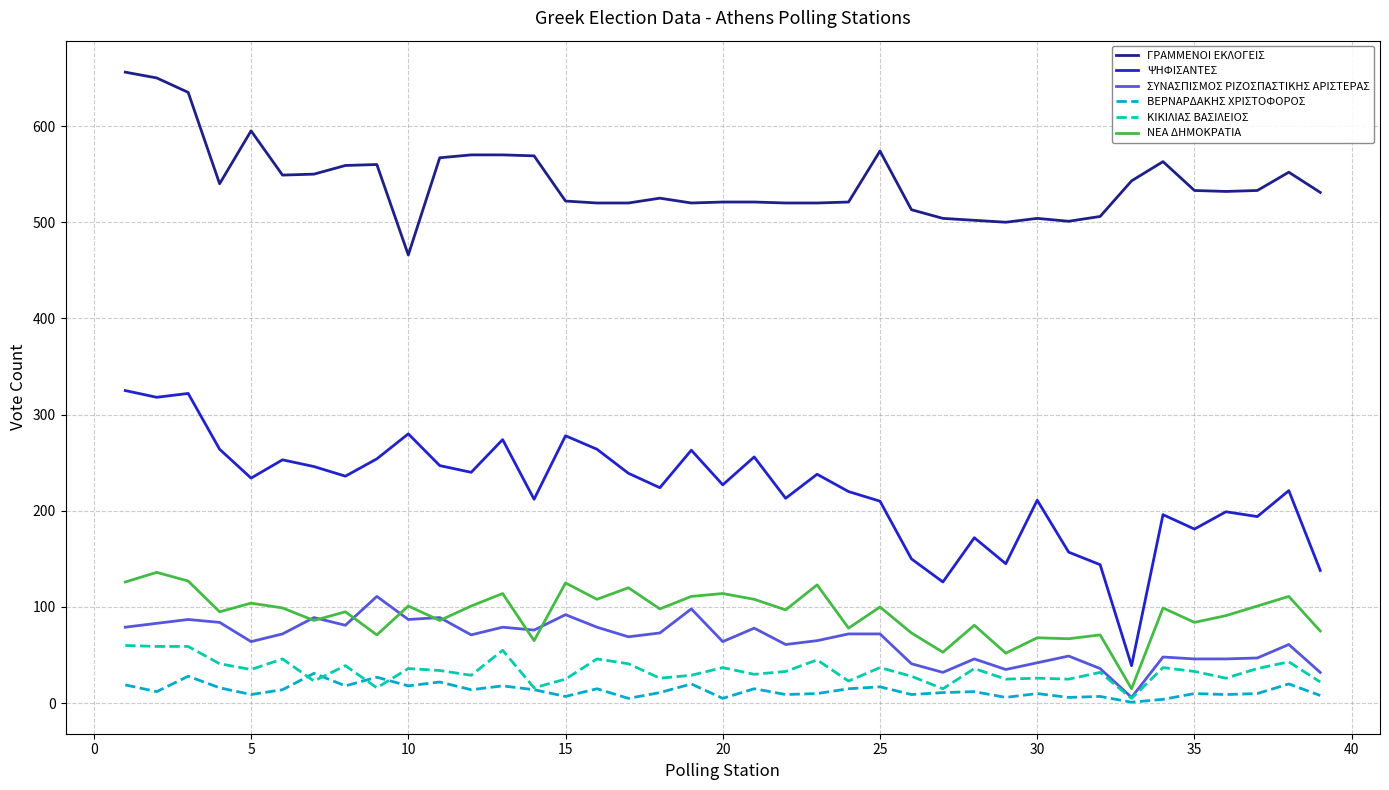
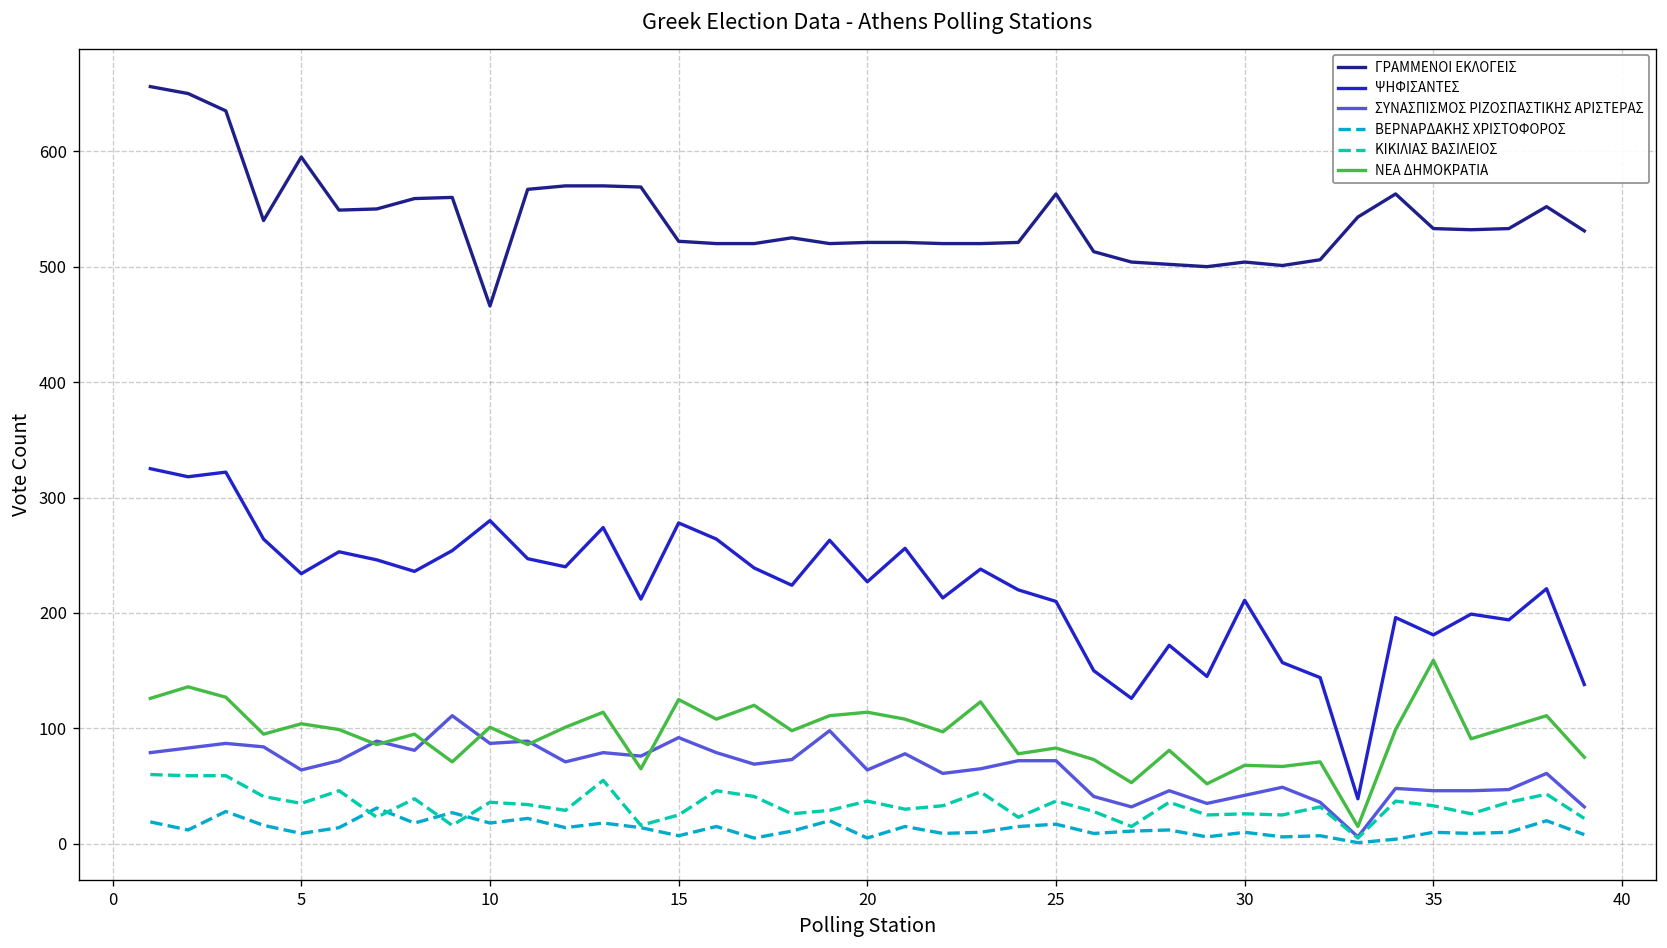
  {
    "ΓΡΑΜΜΕΝΟΙ ΕΚΛΟΓΕΙΣ": {
      "5": 600,
      "10": 470,
      "15": 520,
      "20": 520,
-     "25": 570,
+     "25": 560,
      "30": 500,
      "35": 530
    },
    "ΨΗΦΙΣΑΝΤΕΣ": {
      "5": 230,
      "10": 280,
      "15": 280,
      "20": 230,
      "25": 210,
      "30": 210,
      "35": 180
    },
    "ΣΥΝΑΣΠΙΣΜΟΣ ΡΙΖΟΣΠΑΣΤΙΚΗΣ ΑΡΙΣΤΕΡΑΣ": {
      "5": 60,
      "10": 90,
      "15": 90,
      "20": 60,
      "25": 70,
      "30": 40,
      "35": 50
    },
    "ΝΕΑ ΔΗΜΟΚΡΑΤΙΑ": {
      "5": 100,
      "10": 100,
      "15": 130,
      "20": 110,
-     "25": 100,
+     "25": 80,
      "30": 70,
-     "35": 80
+     "35": 160
    }
  }
